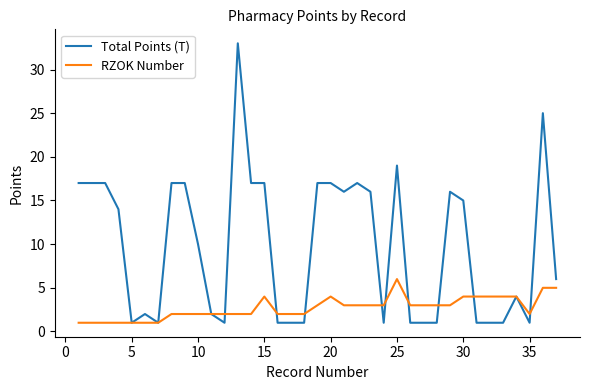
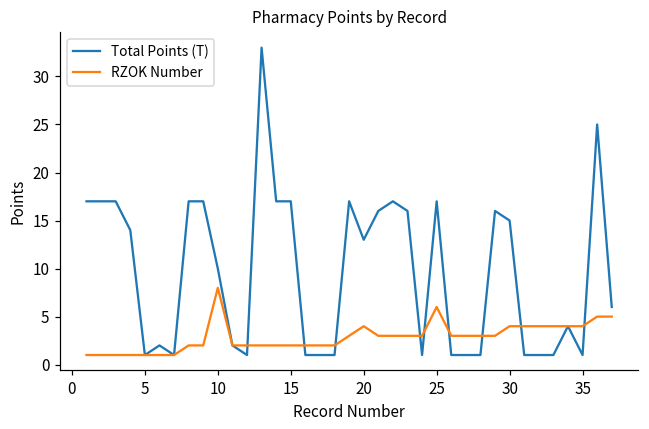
  {
    "Total Points (T)": {
      "10": 10,
      "15": 17,
-     "20": 17,
-     "25": 19,
+     "20": 13,
+     "25": 17,
      "30": 15,
      "35": 1
    },
    "RZOK Number": {
-     "10": 2,
-     "15": 4,
+     "10": 8,
+     "15": 2,
      "20": 4,
      "25": 6,
      "30": 4,
-     "35": 2
+     "35": 4
    }
  }
